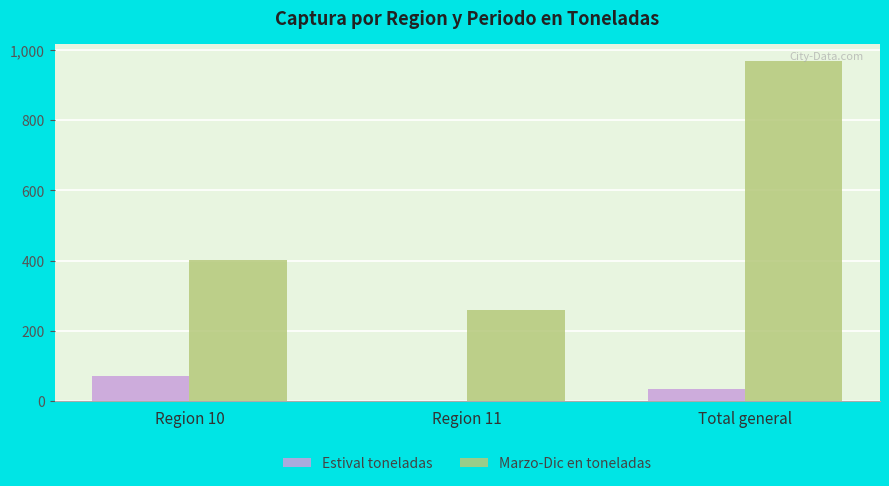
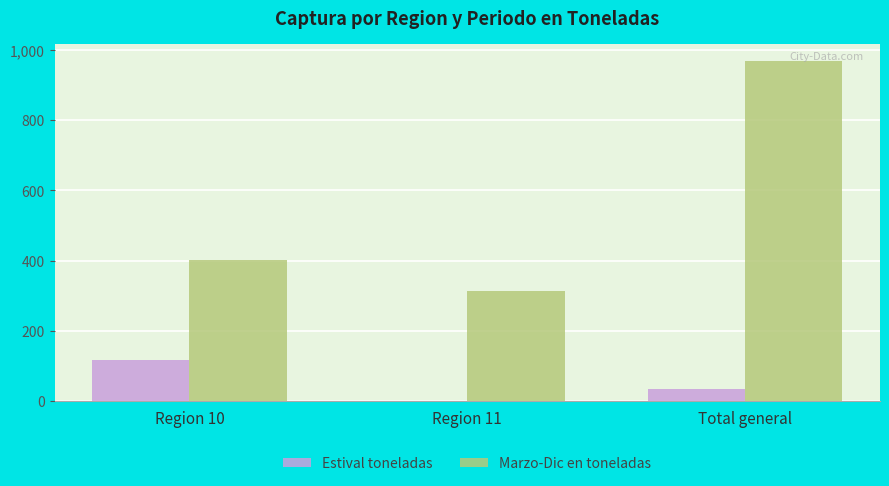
  {
    "Estival toneladas": {
-     "Region 10": 70,
+     "Region 10": 120,
      "Total general": 30
    },
    "Marzo-Dic en toneladas": {
      "Region 10": 400,
-     "Region 11": 260,
+     "Region 11": 310,
      "Total general": 970
    }
  }
